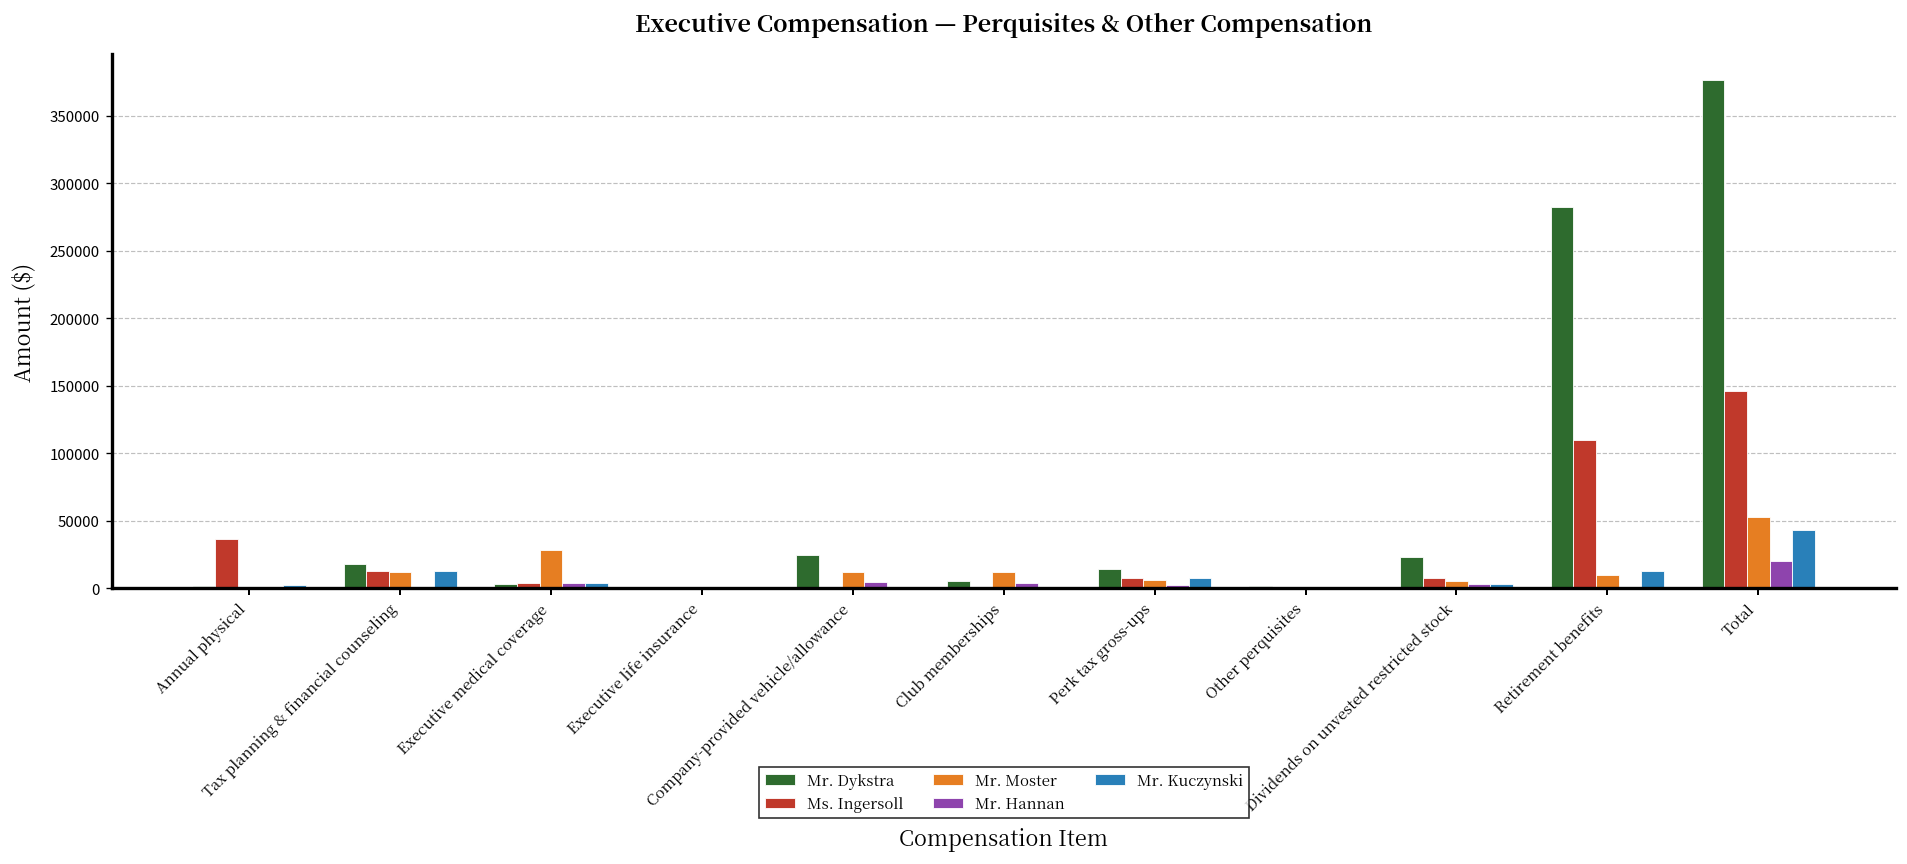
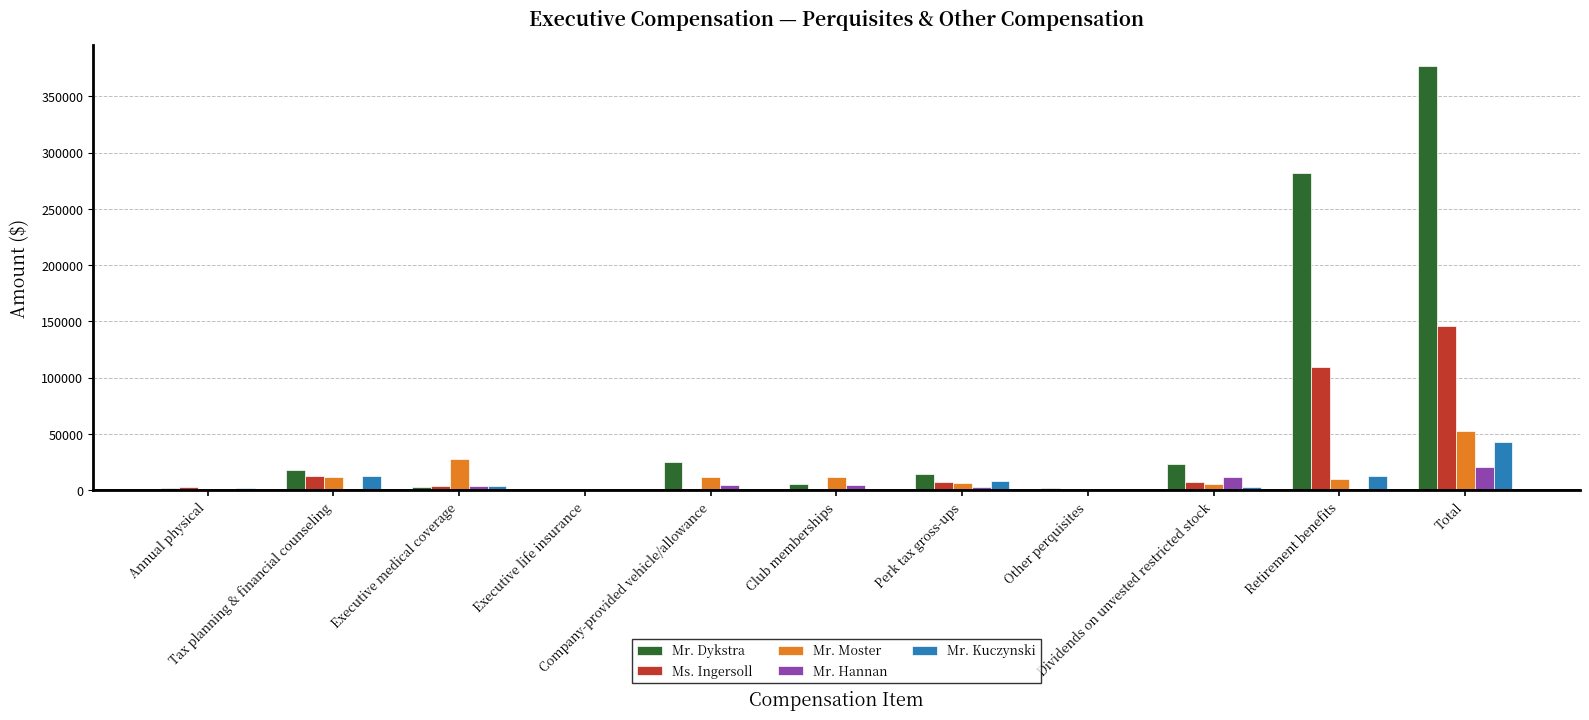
  {
    "Mr. Dykstra": {
      "Tax planning & financial counseling": 18000,
      "Executive medical coverage": 3000,
      "Company-provided vehicle/allowance": 25000,
      "Club memberships": 6000,
      "Perk tax gross-ups": 14000,
      "Dividends on unvested restricted stock": 24000,
      "Retirement benefits": 282000,
      "Total": 377000
    },
    "Ms. Ingersoll": {
-     "Annual physical": 37000,
+     "Annual physical": 3000,
      "Tax planning & financial counseling": 13000,
      "Executive medical coverage": 4000,
      "Executive life insurance": 0,
      "Company-provided vehicle/allowance": 0,
      "Club memberships": 0,
      "Perk tax gross-ups": 8000,
      "Dividends on unvested restricted stock": 8000,
      "Retirement benefits": 110000,
      "Total": 146000
    },
    "Mr. Moster": {
      "Annual physical": 0,
      "Tax planning & financial counseling": 12000,
      "Executive medical coverage": 28000,
      "Executive life insurance": 0,
      "Company-provided vehicle/allowance": 12000,
      "Club memberships": 12000,
      "Perk tax gross-ups": 6000,
      "Dividends on unvested restricted stock": 6000,
      "Retirement benefits": 10000,
      "Total": 53000
    },
    "Mr. Hannan": {
      "Annual physical": 0,
      "Tax planning & financial counseling": 0,
      "Executive medical coverage": 4000,
      "Company-provided vehicle/allowance": 4000,
      "Club memberships": 4000,
      "Perk tax gross-ups": 3000,
-     "Dividends on unvested restricted stock": 3000,
+     "Dividends on unvested restricted stock": 12000,
      "Retirement benefits": 0,
      "Total": 21000
    },
    "Mr. Kuczynski": {
      "Annual physical": 2000,
      "Tax planning & financial counseling": 13000,
      "Executive medical coverage": 4000,
      "Executive life insurance": 0,
      "Company-provided vehicle/allowance": 0,
      "Club memberships": 0,
      "Perk tax gross-ups": 8000,
      "Dividends on unvested restricted stock": 3000,
      "Retirement benefits": 13000,
      "Total": 43000
    }
  }
